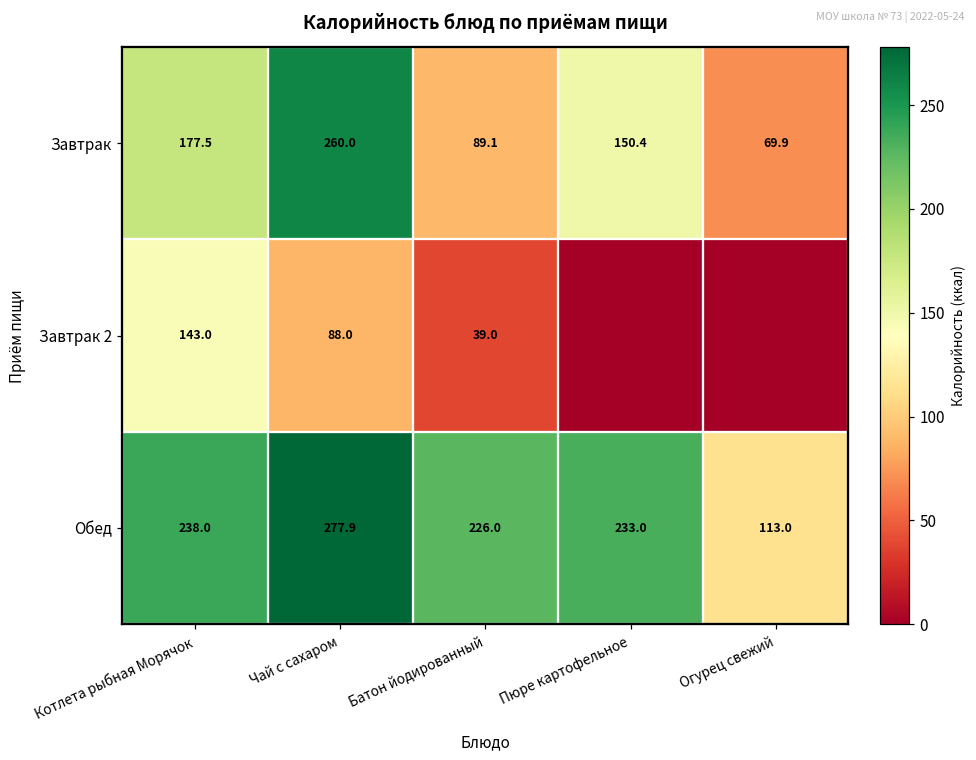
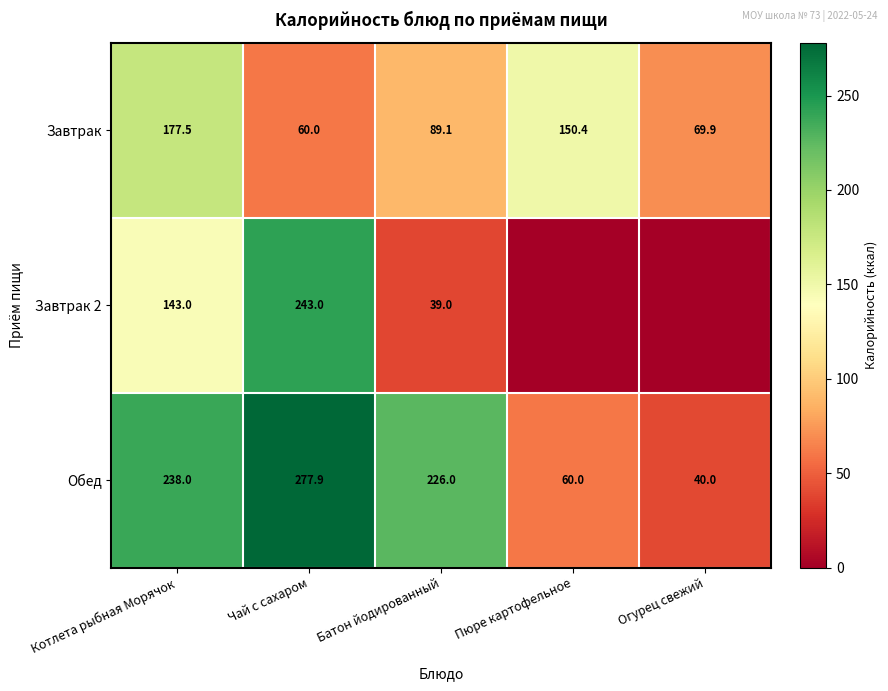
  {
    "Завтрак": {
      "Котлета рыбная Морячок": 177.5,
-     "Чай с сахаром": 260.0,
+     "Чай с сахаром": 60.0,
      "Батон йодированный": 89.1,
      "Пюре картофельное": 150.4,
      "Огурец свежий": 69.9
    },
    "Завтрак 2": {
      "Котлета рыбная Морячок": 143.0,
-     "Чай с сахаром": 88.0,
+     "Чай с сахаром": 243.0,
      "Батон йодированный": 39.0
    },
    "Обед": {
      "Котлета рыбная Морячок": 238.0,
      "Чай с сахаром": 277.9,
      "Батон йодированный": 226.0,
-     "Пюре картофельное": 233.0,
-     "Огурец свежий": 113.0
+     "Пюре картофельное": 60.0,
+     "Огурец свежий": 40.0
    }
  }
